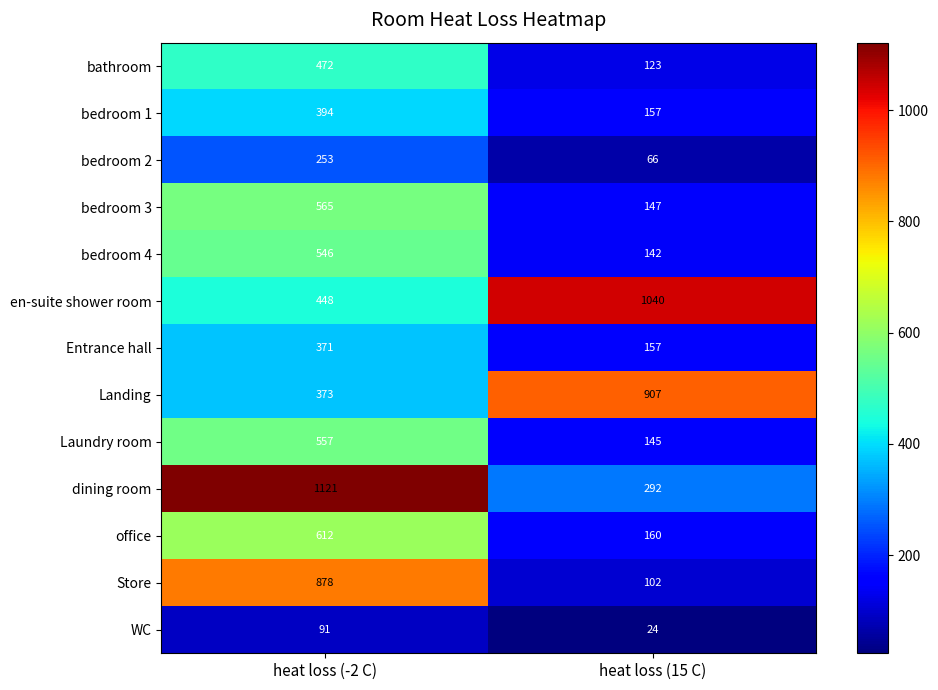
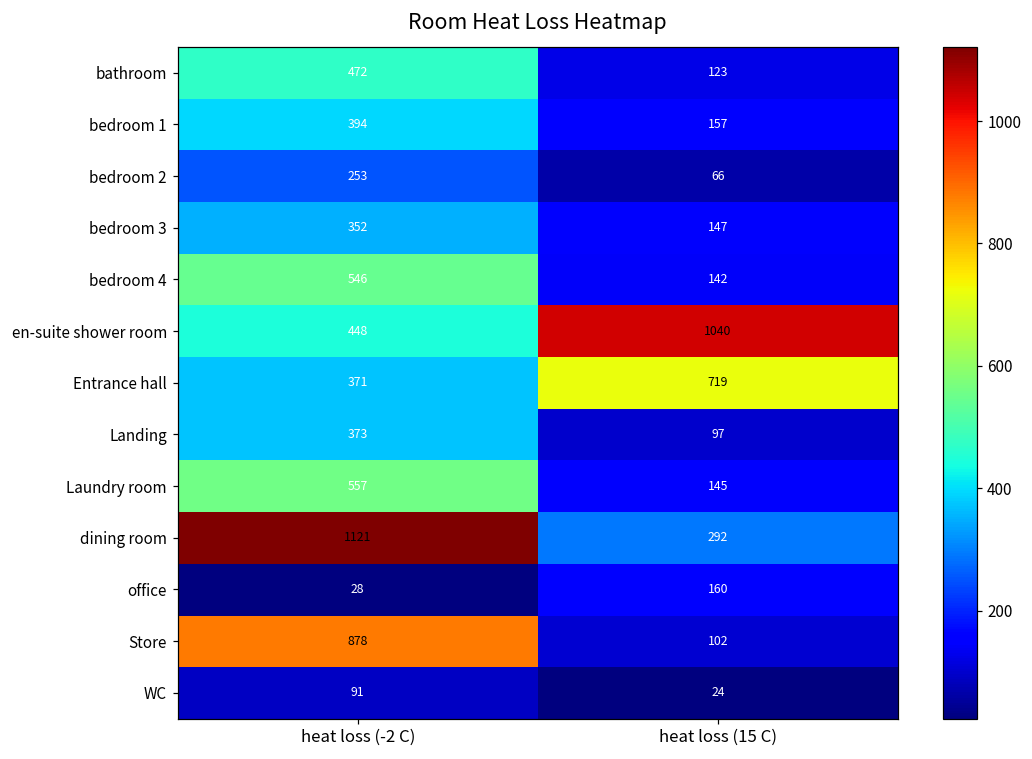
  {
    "bathroom": {
      "heat loss (-2 C)": 472,
      "heat loss (15 C)": 123
    },
    "bedroom 1": {
      "heat loss (-2 C)": 394,
      "heat loss (15 C)": 157
    },
    "bedroom 2": {
      "heat loss (-2 C)": 253,
      "heat loss (15 C)": 66
    },
    "bedroom 3": {
-     "heat loss (-2 C)": 565,
+     "heat loss (-2 C)": 352,
      "heat loss (15 C)": 147
    },
    "bedroom 4": {
      "heat loss (-2 C)": 546,
      "heat loss (15 C)": 142
    },
    "en-suite shower room": {
      "heat loss (-2 C)": 448,
      "heat loss (15 C)": 1040
    },
    "Entrance hall": {
      "heat loss (-2 C)": 371,
-     "heat loss (15 C)": 157
+     "heat loss (15 C)": 719
    },
    "Landing": {
      "heat loss (-2 C)": 373,
-     "heat loss (15 C)": 907
+     "heat loss (15 C)": 97
    },
    "Laundry room": {
      "heat loss (-2 C)": 557,
      "heat loss (15 C)": 145
    },
    "dining room": {
      "heat loss (-2 C)": 1121,
      "heat loss (15 C)": 292
    },
    "office": {
-     "heat loss (-2 C)": 612,
+     "heat loss (-2 C)": 28,
      "heat loss (15 C)": 160
    },
    "Store": {
      "heat loss (-2 C)": 878,
      "heat loss (15 C)": 102
    },
    "WC": {
      "heat loss (-2 C)": 91,
      "heat loss (15 C)": 24
    }
  }
